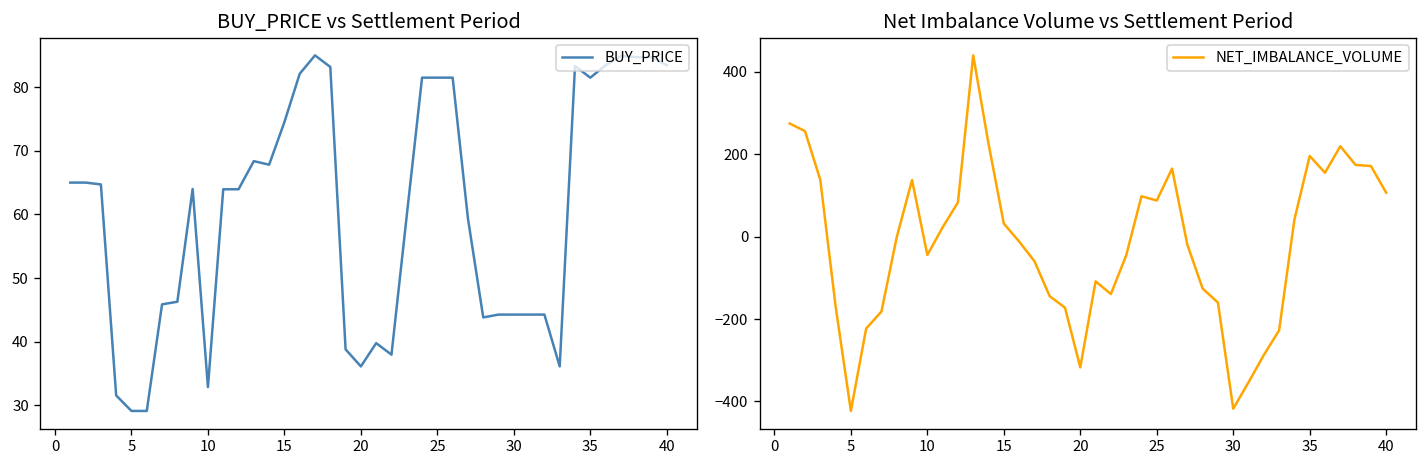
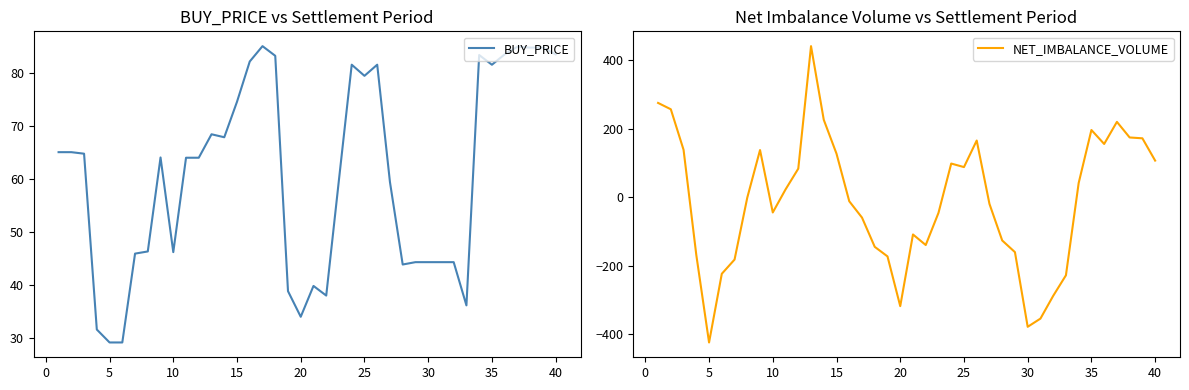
  {
    "BUY_PRICE vs Settlement Period": {
      "5": 29,
-     "10": 33,
+     "10": 46,
      "15": 75,
-     "20": 36,
-     "25": 82,
+     "20": 34,
+     "25": 79,
      "30": 44,
      "35": 81
    },
    "Net Imbalance Volume vs Settlement Period": {
      "5": -420,
      "10": -40,
-     "15": 30,
+     "15": 130,
      "20": -320,
      "25": 90,
-     "30": -420,
+     "30": -380,
      "35": 200,
      "40": 110
    }
  }
